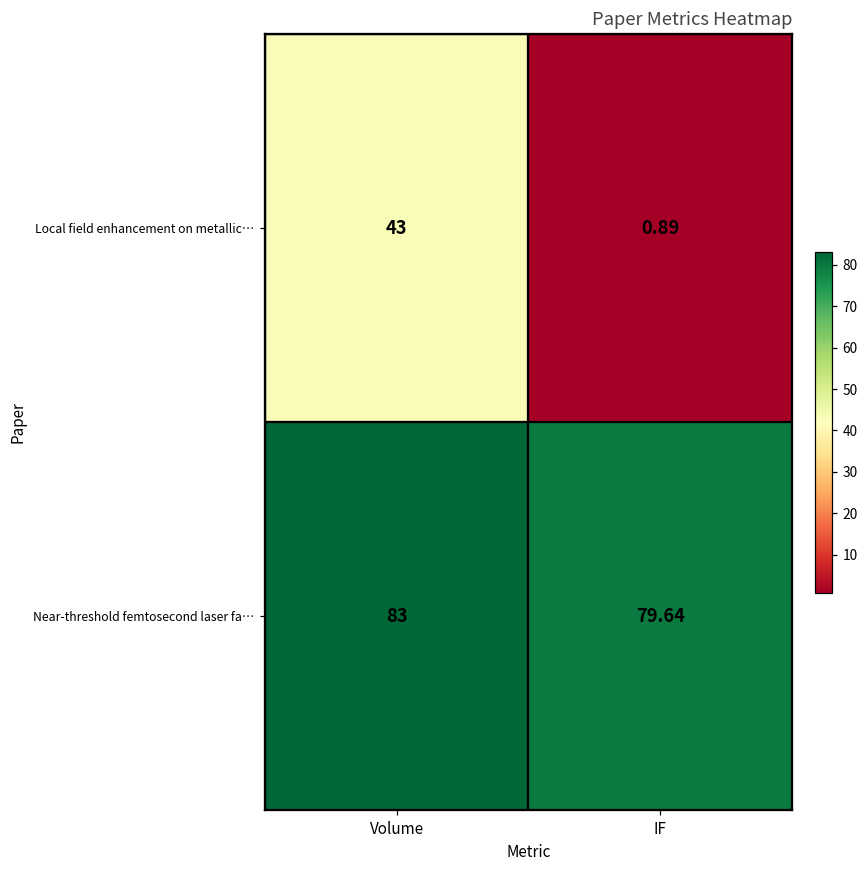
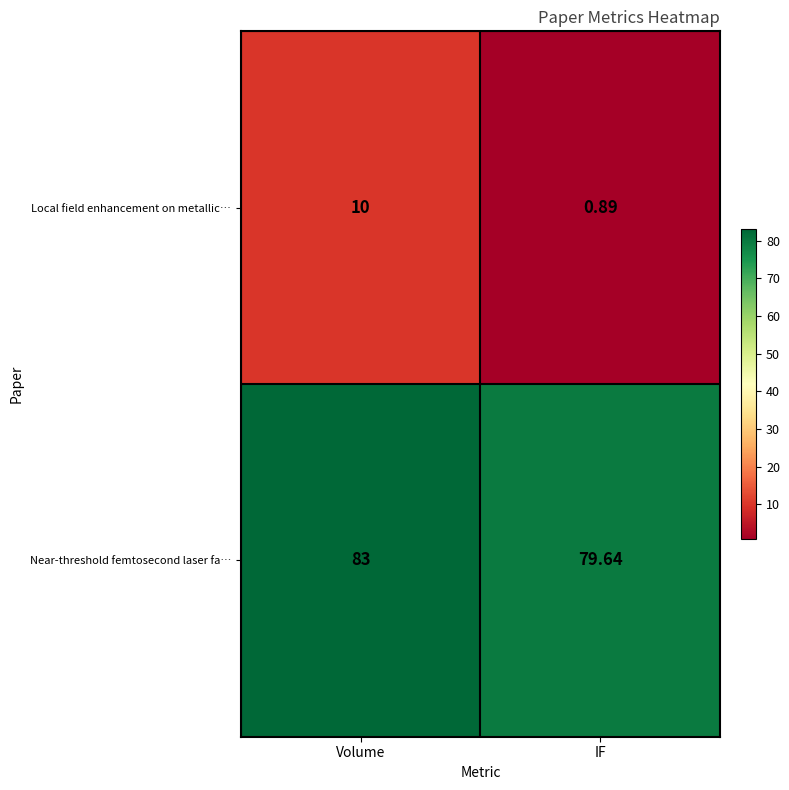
  {
    "Local field enhancement on metallic…": {
-     "Volume": 43,
+     "Volume": 10,
      "IF": 0.89
    },
    "Near-threshold femtosecond laser fa…": {
      "Volume": 83,
      "IF": 79.64
    }
  }
